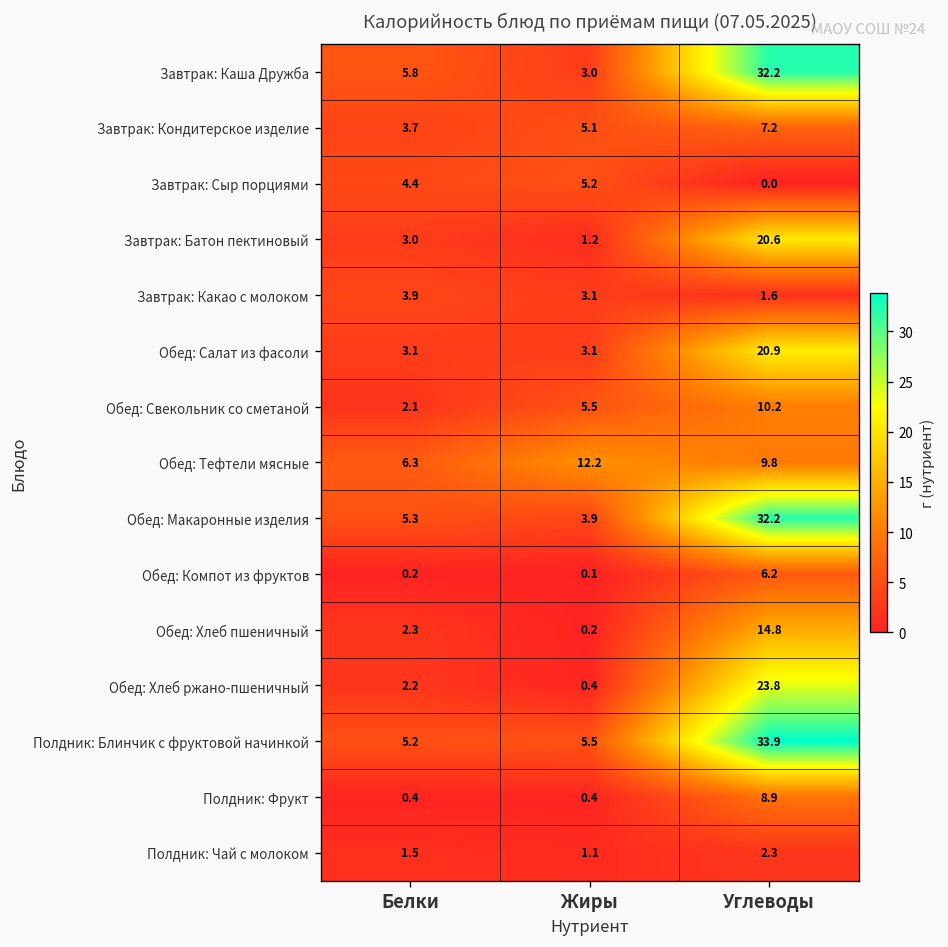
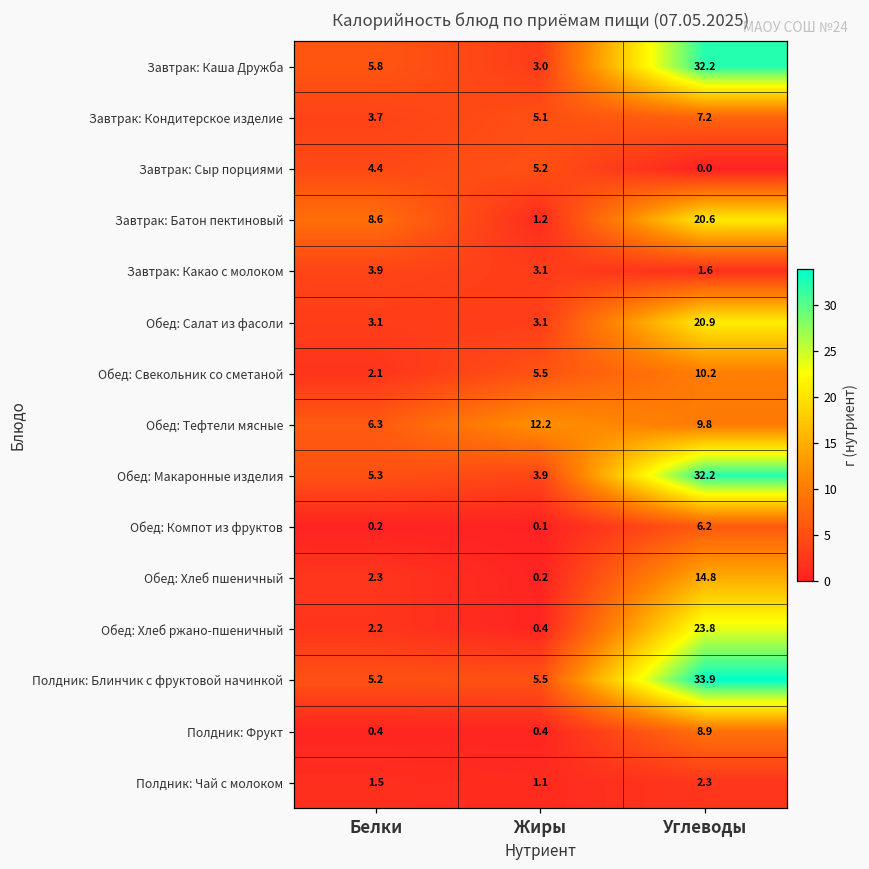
  {
    "Завтрак: Каша Дружба": {
      "Белки": 5.8,
      "Жиры": 3.0,
      "Углеводы": 32.2
    },
    "Завтрак: Кондитерское изделие": {
      "Белки": 3.7,
      "Жиры": 5.1,
      "Углеводы": 7.2
    },
    "Завтрак: Сыр порциями": {
      "Белки": 4.4,
      "Жиры": 5.2,
      "Углеводы": 0.0
    },
    "Завтрак: Батон пектиновый": {
-     "Белки": 3.0,
+     "Белки": 8.6,
      "Жиры": 1.2,
      "Углеводы": 20.6
    },
    "Завтрак: Какао с молоком": {
      "Белки": 3.9,
      "Жиры": 3.1,
      "Углеводы": 1.6
    },
    "Обед: Салат из фасоли": {
      "Белки": 3.1,
      "Жиры": 3.1,
      "Углеводы": 20.9
    },
    "Обед: Свекольник со сметаной": {
      "Белки": 2.1,
      "Жиры": 5.5,
      "Углеводы": 10.2
    },
    "Обед: Тефтели мясные": {
      "Белки": 6.3,
      "Жиры": 12.2,
      "Углеводы": 9.8
    },
    "Обед: Макаронные изделия": {
      "Белки": 5.3,
      "Жиры": 3.9,
      "Углеводы": 32.2
    },
    "Обед: Компот из фруктов": {
      "Белки": 0.2,
      "Жиры": 0.1,
      "Углеводы": 6.2
    },
    "Обед: Хлеб пшеничный": {
      "Белки": 2.3,
      "Жиры": 0.2,
      "Углеводы": 14.8
    },
    "Обед: Хлеб ржано-пшеничный": {
      "Белки": 2.2,
      "Жиры": 0.4,
      "Углеводы": 23.8
    },
    "Полдник: Блинчик с фруктовой начинкой": {
      "Белки": 5.2,
      "Жиры": 5.5,
      "Углеводы": 33.9
    },
    "Полдник: Фрукт": {
      "Белки": 0.4,
      "Жиры": 0.4,
      "Углеводы": 8.9
    },
    "Полдник: Чай с молоком": {
      "Белки": 1.5,
      "Жиры": 1.1,
      "Углеводы": 2.3
    }
  }
